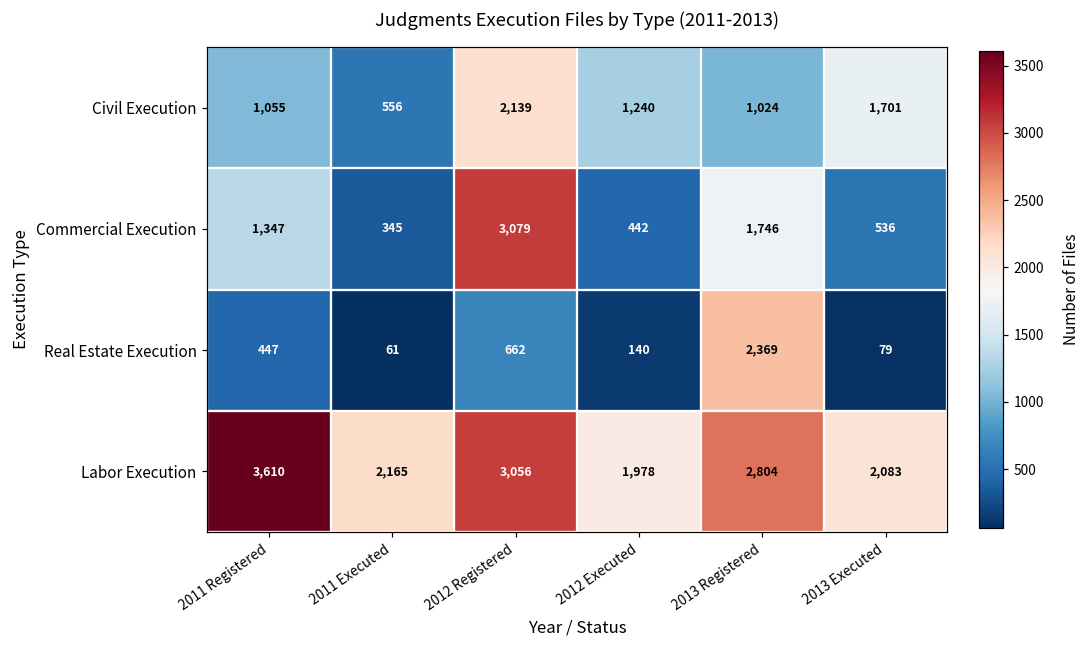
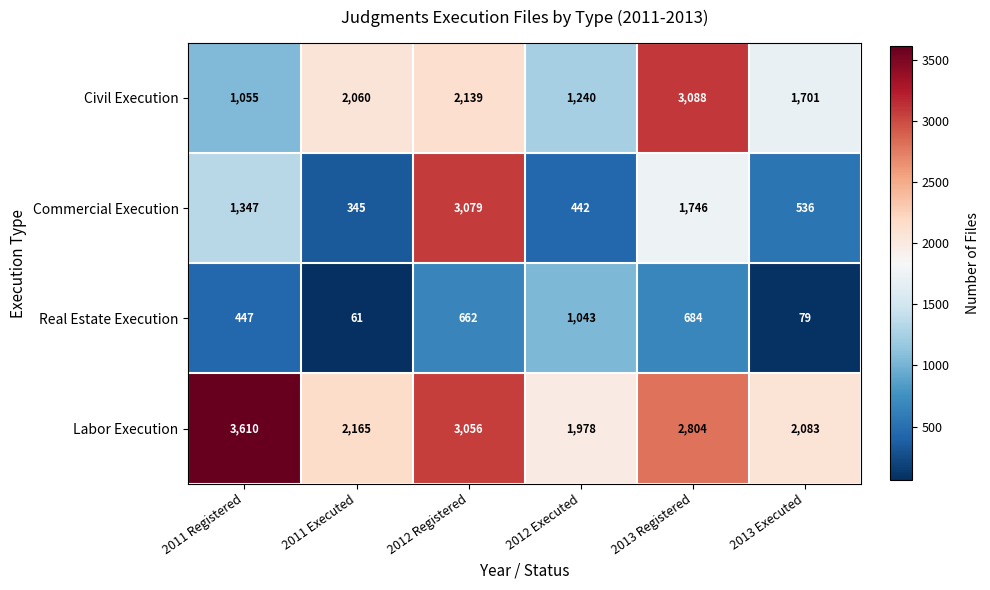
  {
    "Civil Execution": {
      "2011 Registered": "1,055",
-     "2011 Executed": "556",
+     "2011 Executed": "2,060",
      "2012 Registered": "2,139",
      "2012 Executed": "1,240",
-     "2013 Registered": "1,024",
+     "2013 Registered": "3,088",
      "2013 Executed": "1,701"
    },
    "Commercial Execution": {
      "2011 Registered": "1,347",
      "2011 Executed": "345",
      "2012 Registered": "3,079",
      "2012 Executed": "442",
      "2013 Registered": "1,746",
      "2013 Executed": "536"
    },
    "Real Estate Execution": {
      "2011 Registered": "447",
      "2011 Executed": "61",
      "2012 Registered": "662",
-     "2012 Executed": "140",
-     "2013 Registered": "2,369",
+     "2012 Executed": "1,043",
+     "2013 Registered": "684",
      "2013 Executed": "79"
    },
    "Labor Execution": {
      "2011 Registered": "3,610",
      "2011 Executed": "2,165",
      "2012 Registered": "3,056",
      "2012 Executed": "1,978",
      "2013 Registered": "2,804",
      "2013 Executed": "2,083"
    }
  }
